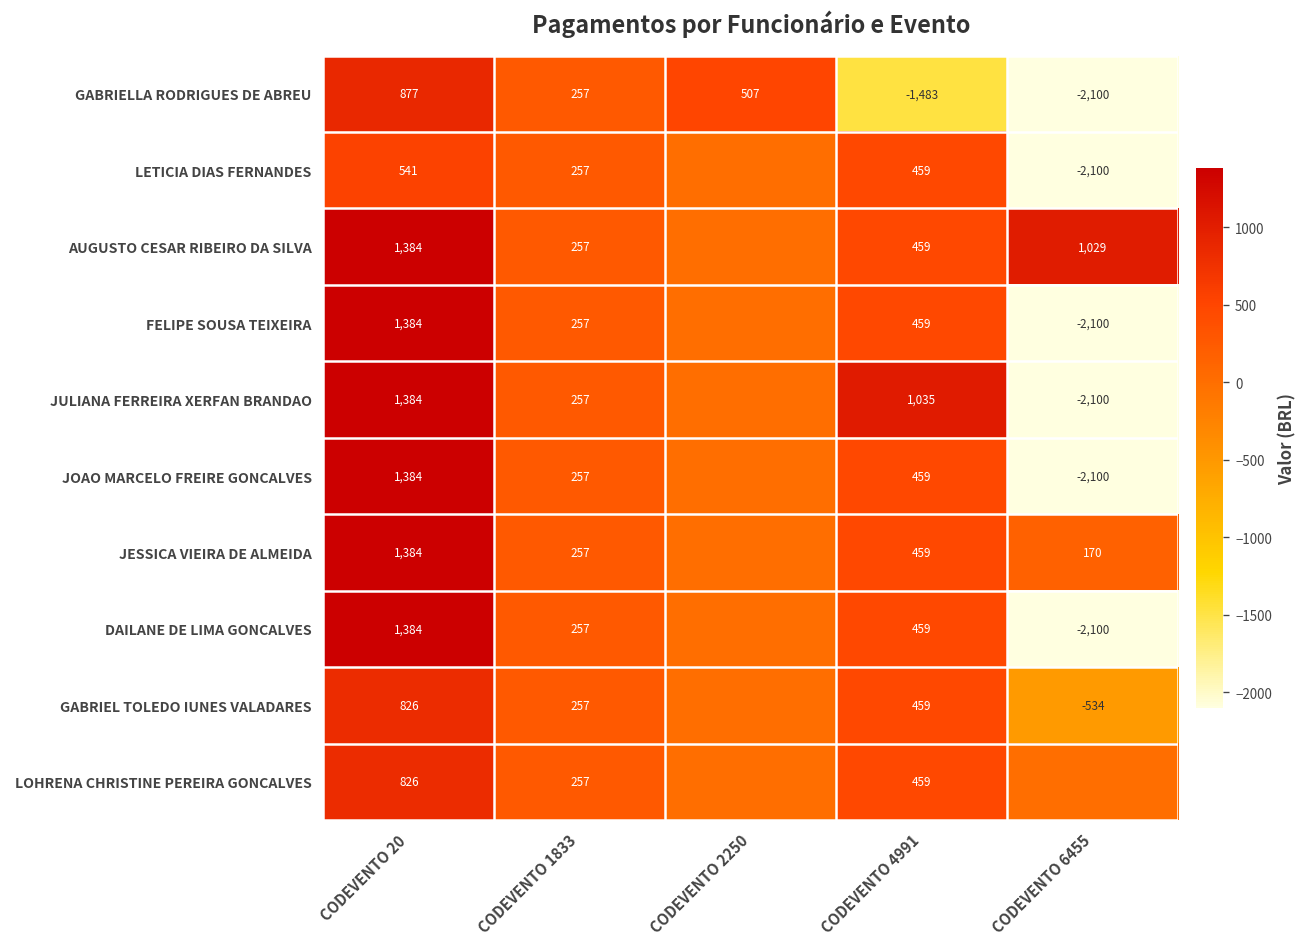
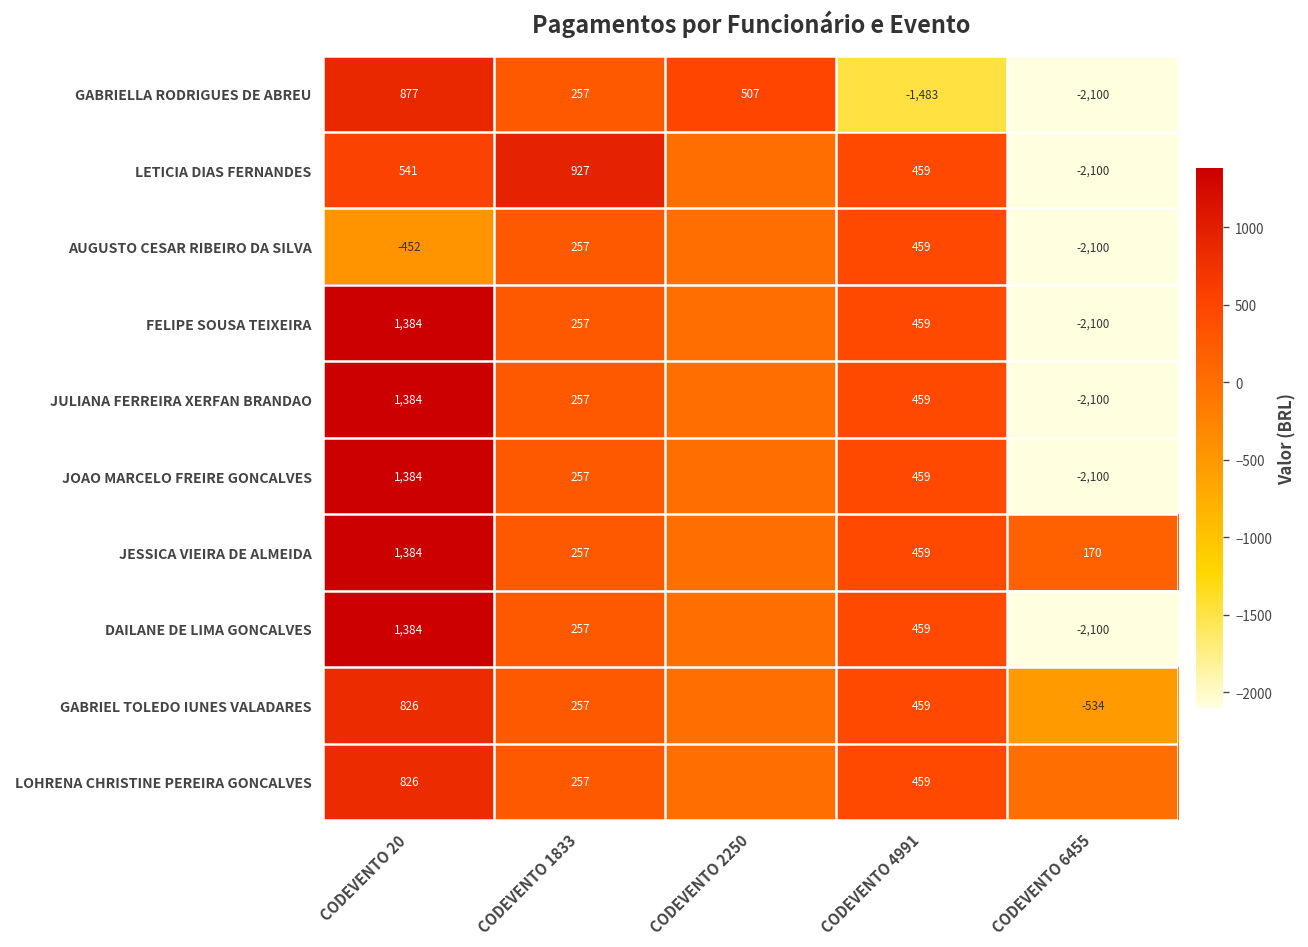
  {
    "GABRIELLA RODRIGUES DE ABREU": {
      "CODEVENTO 20": "877",
      "CODEVENTO 1833": "257",
      "CODEVENTO 2250": "507",
      "CODEVENTO 4991": "-1,483",
      "CODEVENTO 6455": "-2,100"
    },
    "LETICIA DIAS FERNANDES": {
      "CODEVENTO 20": "541",
-     "CODEVENTO 1833": "257",
+     "CODEVENTO 1833": "927",
      "CODEVENTO 4991": "459",
      "CODEVENTO 6455": "-2,100"
    },
    "AUGUSTO CESAR RIBEIRO DA SILVA": {
-     "CODEVENTO 20": "1,384",
+     "CODEVENTO 20": "-452",
      "CODEVENTO 1833": "257",
      "CODEVENTO 4991": "459",
-     "CODEVENTO 6455": "1,029"
+     "CODEVENTO 6455": "-2,100"
    },
    "FELIPE SOUSA TEIXEIRA": {
      "CODEVENTO 20": "1,384",
      "CODEVENTO 1833": "257",
      "CODEVENTO 4991": "459",
      "CODEVENTO 6455": "-2,100"
    },
    "JULIANA FERREIRA XERFAN BRANDAO": {
      "CODEVENTO 20": "1,384",
      "CODEVENTO 1833": "257",
-     "CODEVENTO 4991": "1,035",
+     "CODEVENTO 4991": "459",
      "CODEVENTO 6455": "-2,100"
    },
    "JOAO MARCELO FREIRE GONCALVES": {
      "CODEVENTO 20": "1,384",
      "CODEVENTO 1833": "257",
      "CODEVENTO 4991": "459",
      "CODEVENTO 6455": "-2,100"
    },
    "JESSICA VIEIRA DE ALMEIDA": {
      "CODEVENTO 20": "1,384",
      "CODEVENTO 1833": "257",
      "CODEVENTO 4991": "459",
      "CODEVENTO 6455": "170"
    },
    "DAILANE DE LIMA GONCALVES": {
      "CODEVENTO 20": "1,384",
      "CODEVENTO 1833": "257",
      "CODEVENTO 4991": "459",
      "CODEVENTO 6455": "-2,100"
    },
    "GABRIEL TOLEDO IUNES VALADARES": {
      "CODEVENTO 20": "826",
      "CODEVENTO 1833": "257",
      "CODEVENTO 4991": "459",
      "CODEVENTO 6455": "-534"
    },
    "LOHRENA CHRISTINE PEREIRA GONCALVES": {
      "CODEVENTO 20": "826",
      "CODEVENTO 1833": "257",
      "CODEVENTO 4991": "459"
    }
  }
